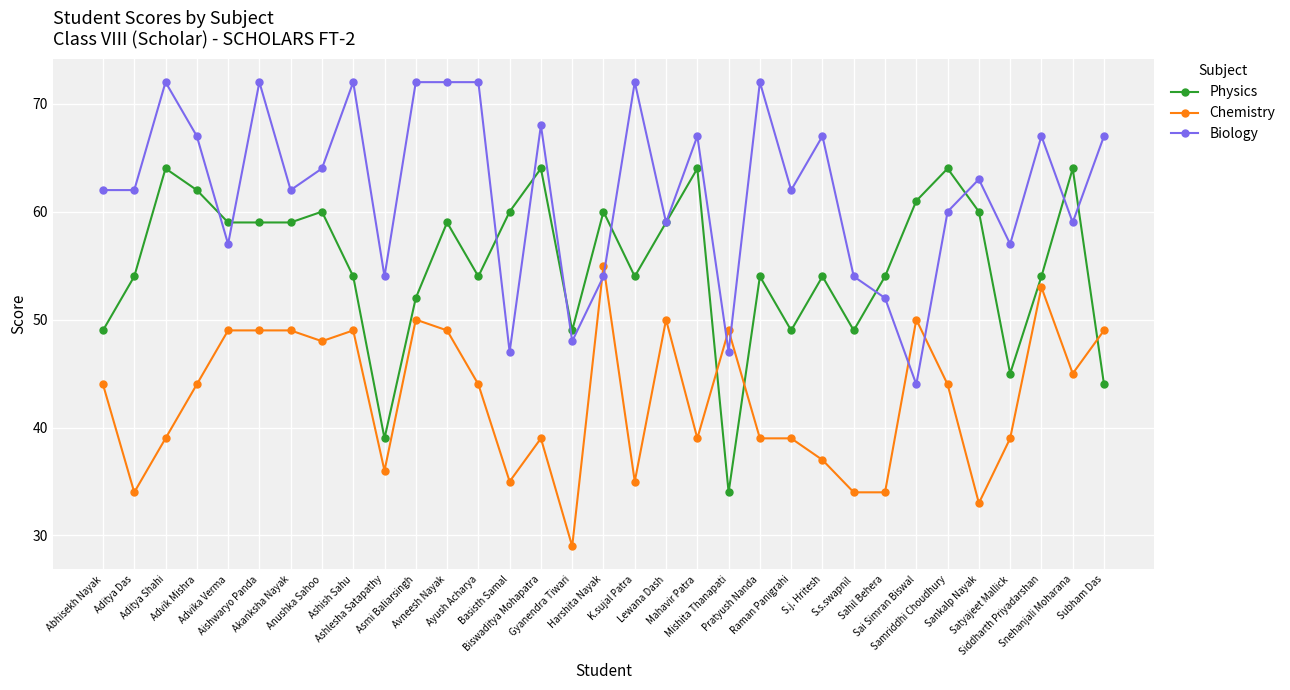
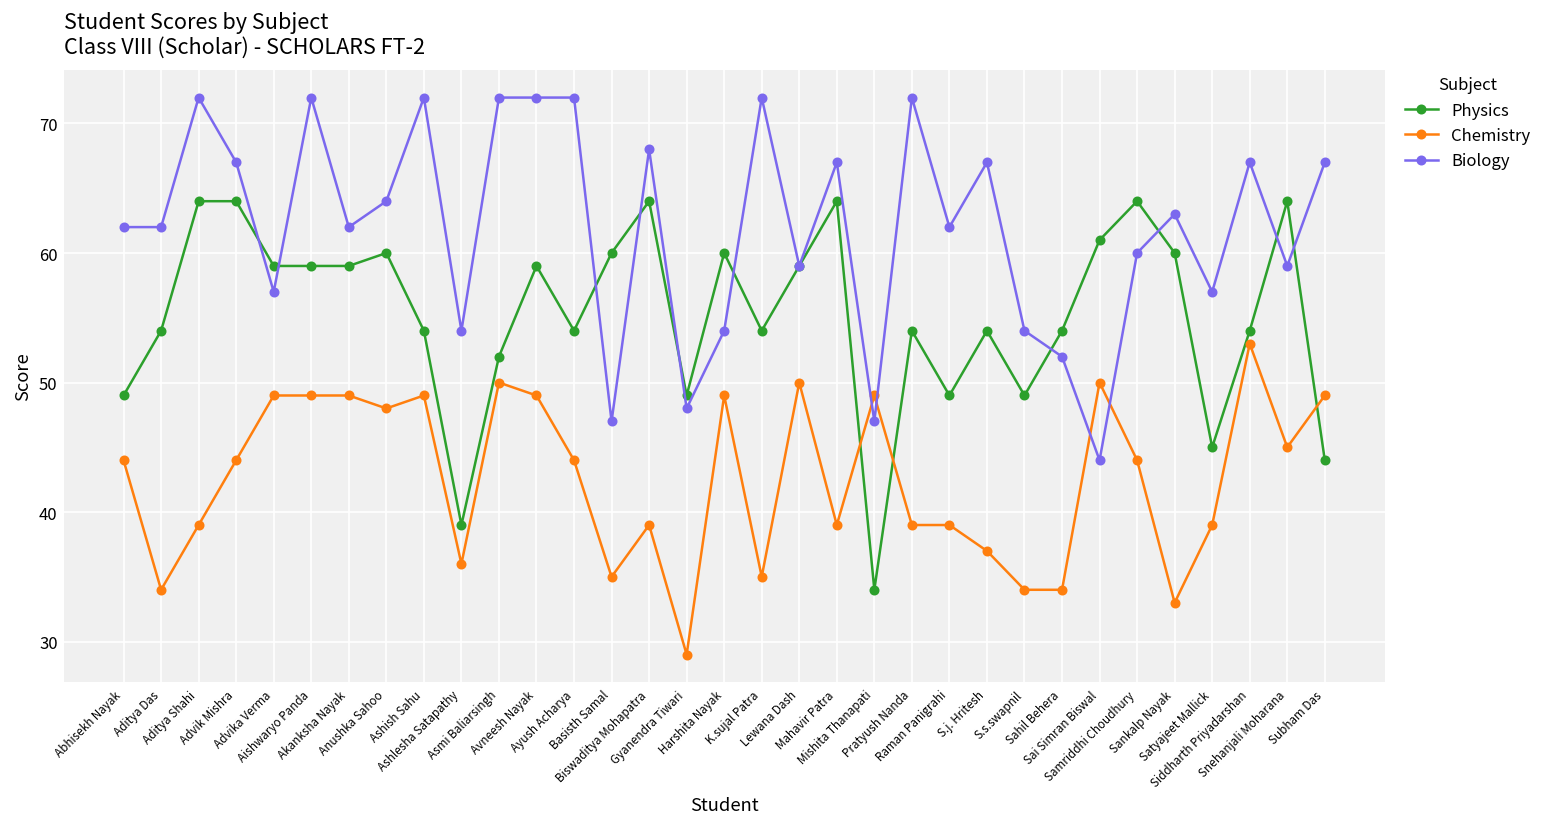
  {
    "Physics": {
      "Abhisekh Nayak": 49,
      "Aditya Das": 54,
      "Aditya Shahi": 64,
-     "Advik Mishra": 62,
+     "Advik Mishra": 64,
      "Advika Verma": 59,
      "Aishwaryo Panda": 59,
      "Akanksha Nayak": 59,
      "Anushka Sahoo": 60,
      "Ashish Sahu": 54,
      "Ashlesha Satapathy": 39,
      "Asmi Baliarsingh": 52,
      "Avneesh Nayak": 59,
      "Ayush Acharya": 54,
      "Basisth Samal": 60,
      "Biswaditya Mohapatra": 64,
      "Gyanendra Tiwari": 49,
      "Harshita Nayak": 60,
      "K.sujal Patra": 54,
      "Mahavir Patra": 64,
      "Mishita Thanapati": 34,
      "Pratyush Nanda": 54,
      "Raman Panigrahi": 49,
      "S.j. Hritesh": 54,
      "S.s.swapnil": 49,
      "Sahil Behera": 54,
      "Sai Simran Biswal": 61,
      "Samriddhi Choudhury": 64,
      "Sankalp Nayak": 60,
      "Satyajeet Mallick": 45,
      "Siddharth Priyadarshan": 54,
      "Snehanjali Moharana": 64,
      "Subham Das": 44
    },
    "Chemistry": {
      "Abhisekh Nayak": 44,
      "Aditya Das": 34,
      "Aditya Shahi": 39,
      "Advik Mishra": 44,
      "Advika Verma": 49,
      "Aishwaryo Panda": 49,
      "Akanksha Nayak": 49,
      "Anushka Sahoo": 48,
      "Ashish Sahu": 49,
      "Ashlesha Satapathy": 36,
      "Asmi Baliarsingh": 50,
      "Avneesh Nayak": 49,
      "Ayush Acharya": 44,
      "Basisth Samal": 35,
      "Biswaditya Mohapatra": 39,
      "Gyanendra Tiwari": 29,
-     "Harshita Nayak": 55,
+     "Harshita Nayak": 49,
      "K.sujal Patra": 35,
      "Lewana Dash": 50,
      "Mahavir Patra": 39,
      "Mishita Thanapati": 49,
      "Pratyush Nanda": 39,
      "Raman Panigrahi": 39,
      "S.j. Hritesh": 37,
      "S.s.swapnil": 34,
      "Sahil Behera": 34,
      "Sai Simran Biswal": 50,
      "Samriddhi Choudhury": 44,
      "Sankalp Nayak": 33,
      "Satyajeet Mallick": 39,
      "Siddharth Priyadarshan": 53,
      "Snehanjali Moharana": 45,
      "Subham Das": 49
    },
    "Biology": {
      "Abhisekh Nayak": 62,
      "Aditya Das": 62,
      "Aditya Shahi": 72,
      "Advik Mishra": 67,
      "Advika Verma": 57,
      "Aishwaryo Panda": 72,
      "Akanksha Nayak": 62,
      "Anushka Sahoo": 64,
      "Ashish Sahu": 72,
      "Ashlesha Satapathy": 54,
      "Asmi Baliarsingh": 72,
      "Avneesh Nayak": 72,
      "Ayush Acharya": 72,
      "Basisth Samal": 47,
      "Biswaditya Mohapatra": 68,
      "Gyanendra Tiwari": 48,
      "Harshita Nayak": 54,
      "K.sujal Patra": 72,
      "Mahavir Patra": 67,
      "Mishita Thanapati": 47,
      "Pratyush Nanda": 72,
      "Raman Panigrahi": 62,
      "S.j. Hritesh": 67,
      "S.s.swapnil": 54,
      "Sahil Behera": 52,
      "Sai Simran Biswal": 44,
      "Samriddhi Choudhury": 60,
      "Sankalp Nayak": 63,
      "Satyajeet Mallick": 57,
      "Siddharth Priyadarshan": 67,
      "Snehanjali Moharana": 59,
      "Subham Das": 67
    }
  }
